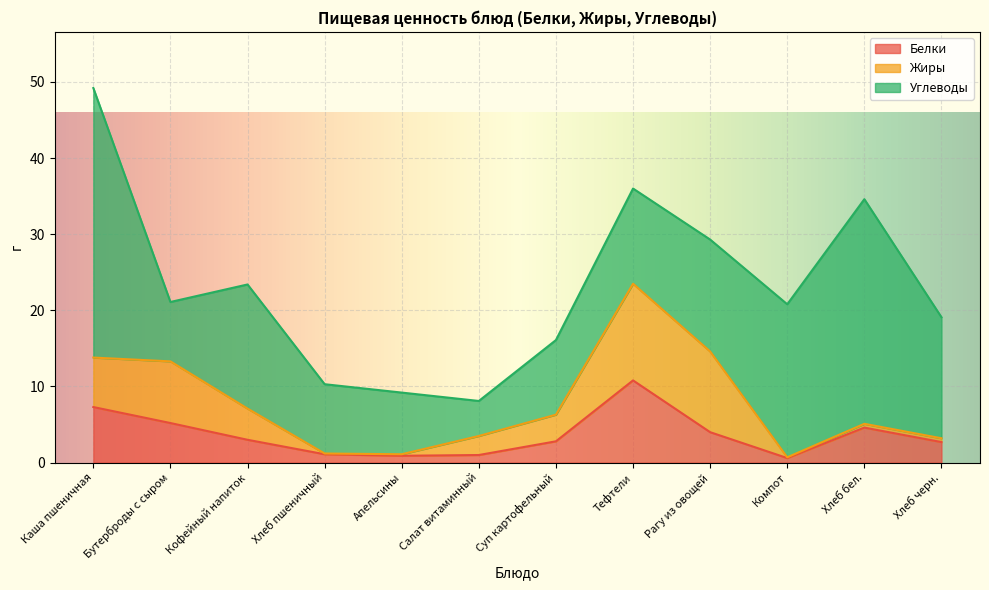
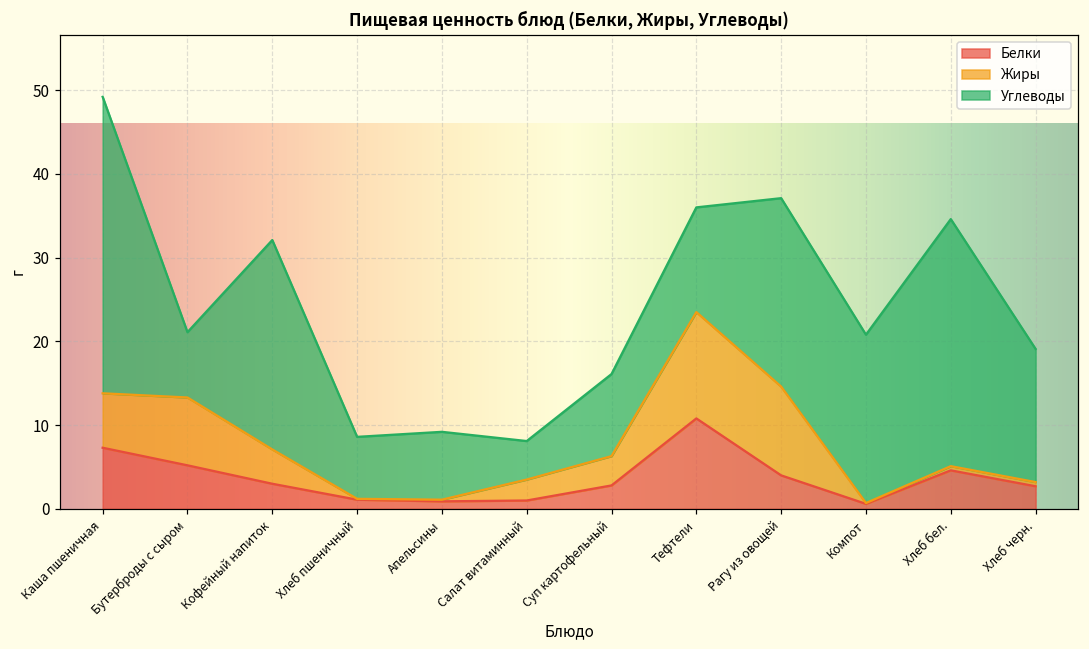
  {
    "Белки": {
      "Каша пшеничная": 7,
      "Бутерброды с сыром": 5,
      "Кофейный напиток": 3,
      "Салат витаминный": 1,
      "Суп картофельный": 3,
      "Тефтели": 11,
      "Рагу из овощей": 4,
      "Хлеб бел.": 5,
      "Хлеб черн.": 3
    },
    "Жиры": {
      "Каша пшеничная": 7,
      "Бутерброды с сыром": 8,
      "Кофейный напиток": 4,
      "Салат витаминный": 3,
      "Суп картофельный": 4,
      "Тефтели": 13,
      "Рагу из овощей": 11,
      "Хлеб бел.": 1,
      "Хлеб черн.": 1
    },
    "Углеводы": {
      "Каша пшеничная": 35,
      "Бутерброды с сыром": 8,
-     "Кофейный напиток": 16,
-     "Хлеб пшеничный": 9,
+     "Кофейный напиток": 25,
+     "Хлеб пшеничный": 7,
      "Апельсины": 8,
      "Салат витаминный": 5,
      "Суп картофельный": 10,
      "Тефтели": 13,
-     "Рагу из овощей": 15,
+     "Рагу из овощей": 23,
      "Компот": 20,
      "Хлеб бел.": 30,
      "Хлеб черн.": 16
    }
  }
